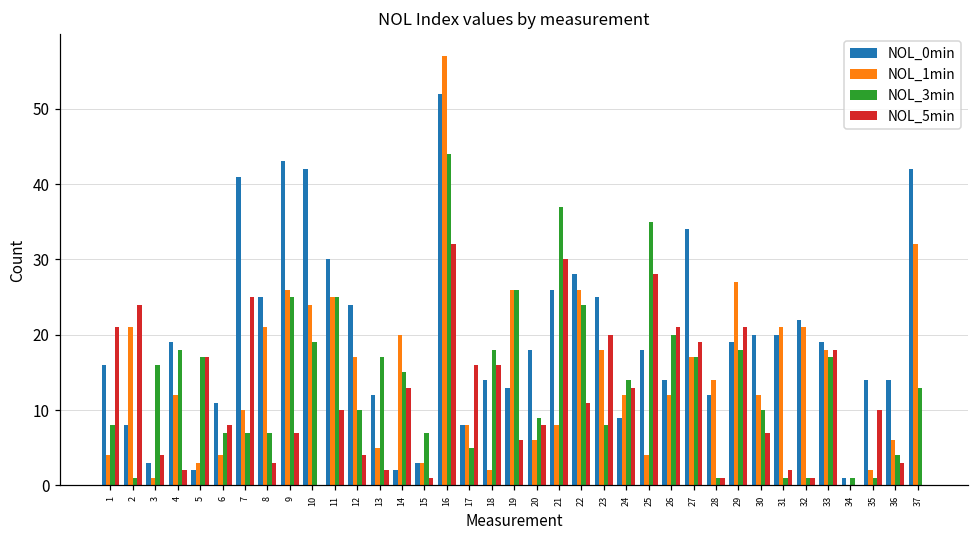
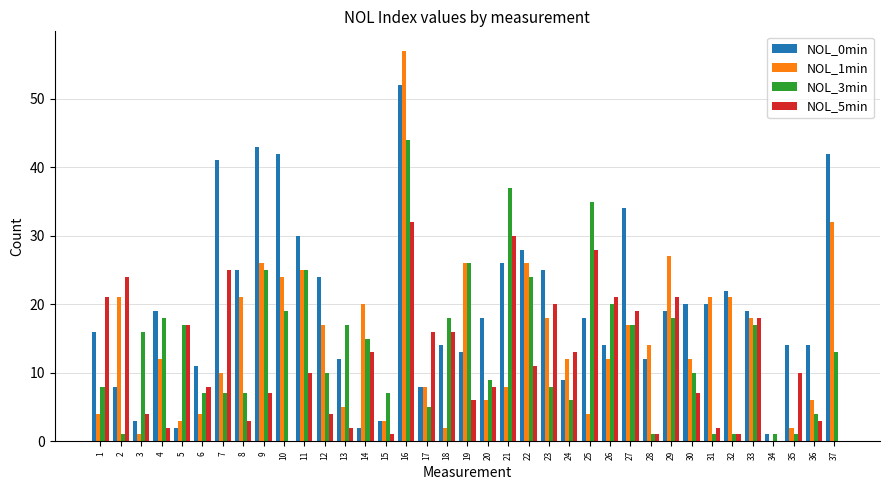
  {
    "NOL_0min": {
      "1": 16,
      "2": 8,
      "3": 3,
      "4": 19,
      "5": 2,
      "6": 11,
      "7": 41,
      "8": 25,
      "9": 43,
      "10": 42,
      "11": 30,
      "12": 24,
      "13": 12,
      "14": 2,
      "15": 3,
      "16": 52,
      "17": 8,
      "18": 14,
      "19": 13,
      "20": 18,
      "21": 26,
      "22": 28,
      "23": 25,
      "24": 9,
      "25": 18,
      "26": 14,
      "27": 34,
      "28": 12,
      "29": 19,
      "30": 20,
      "31": 20,
      "32": 22,
      "33": 19,
      "34": 1,
      "35": 14,
      "36": 14,
      "37": 42
    },
    "NOL_1min": {
      "1": 4,
      "2": 21,
      "3": 1,
      "4": 12,
      "5": 3,
      "6": 4,
      "7": 10,
      "8": 21,
      "9": 26,
      "10": 24,
      "11": 25,
      "12": 17,
      "13": 5,
      "14": 20,
      "15": 3,
      "16": 57,
      "17": 8,
      "18": 2,
      "19": 26,
      "20": 6,
      "21": 8,
      "22": 26,
      "23": 18,
      "24": 12,
      "25": 4,
      "26": 12,
      "27": 17,
      "28": 14,
      "29": 27,
      "30": 12,
      "31": 21,
      "32": 21,
      "33": 18,
      "34": 0,
      "35": 2,
      "36": 6,
      "37": 32
    },
    "NOL_3min": {
      "1": 8,
      "2": 1,
      "3": 16,
      "4": 18,
      "5": 17,
      "6": 7,
      "7": 7,
      "8": 7,
      "9": 25,
      "10": 19,
      "11": 25,
      "12": 10,
      "13": 17,
      "14": 15,
      "15": 7,
      "16": 44,
      "17": 5,
      "18": 18,
      "19": 26,
      "20": 9,
      "21": 37,
      "22": 24,
      "23": 8,
-     "24": 14,
+     "24": 6,
      "25": 35,
      "26": 20,
      "27": 17,
      "28": 1,
      "29": 18,
      "30": 10,
      "31": 1,
      "32": 1,
      "33": 17,
      "34": 1,
      "35": 1,
      "36": 4,
      "37": 13
    },
    "NOL_5min": {
      "1": 21,
      "2": 24,
      "3": 4,
      "4": 2,
      "5": 17,
      "6": 8,
      "7": 25,
      "8": 3,
      "9": 7,
      "10": 0,
      "11": 10,
      "12": 4,
      "13": 2,
      "14": 13,
      "15": 1,
      "16": 32,
      "17": 16,
      "18": 16,
      "19": 6,
      "20": 8,
      "21": 30,
      "22": 11,
      "23": 20,
      "24": 13,
      "25": 28,
      "26": 21,
      "27": 19,
      "28": 1,
      "29": 21,
      "30": 7,
      "31": 2,
      "32": 1,
      "33": 18,
      "34": 0,
      "35": 10,
      "36": 3,
      "37": 0
    }
  }
